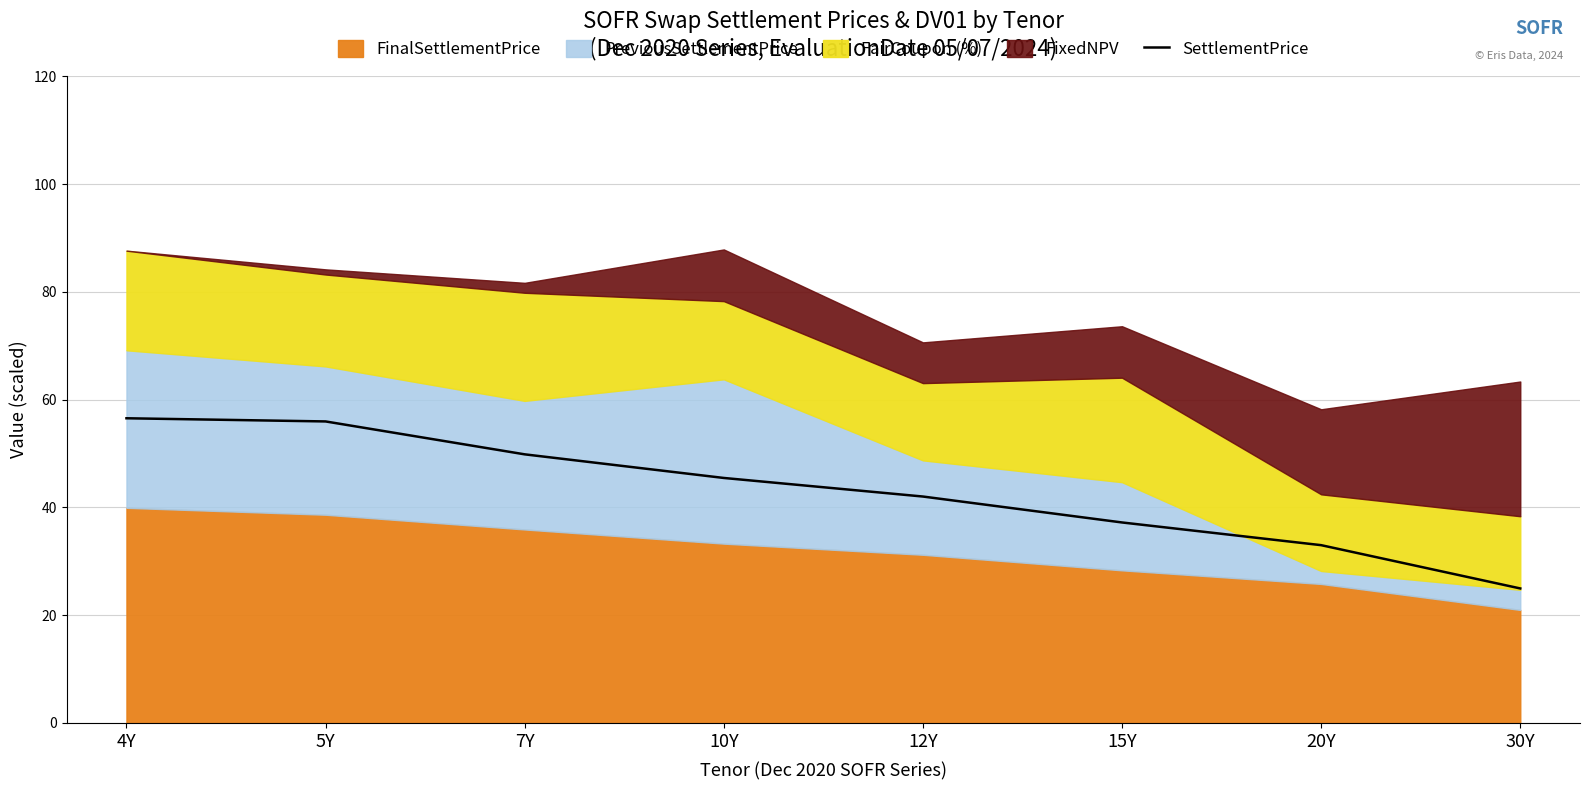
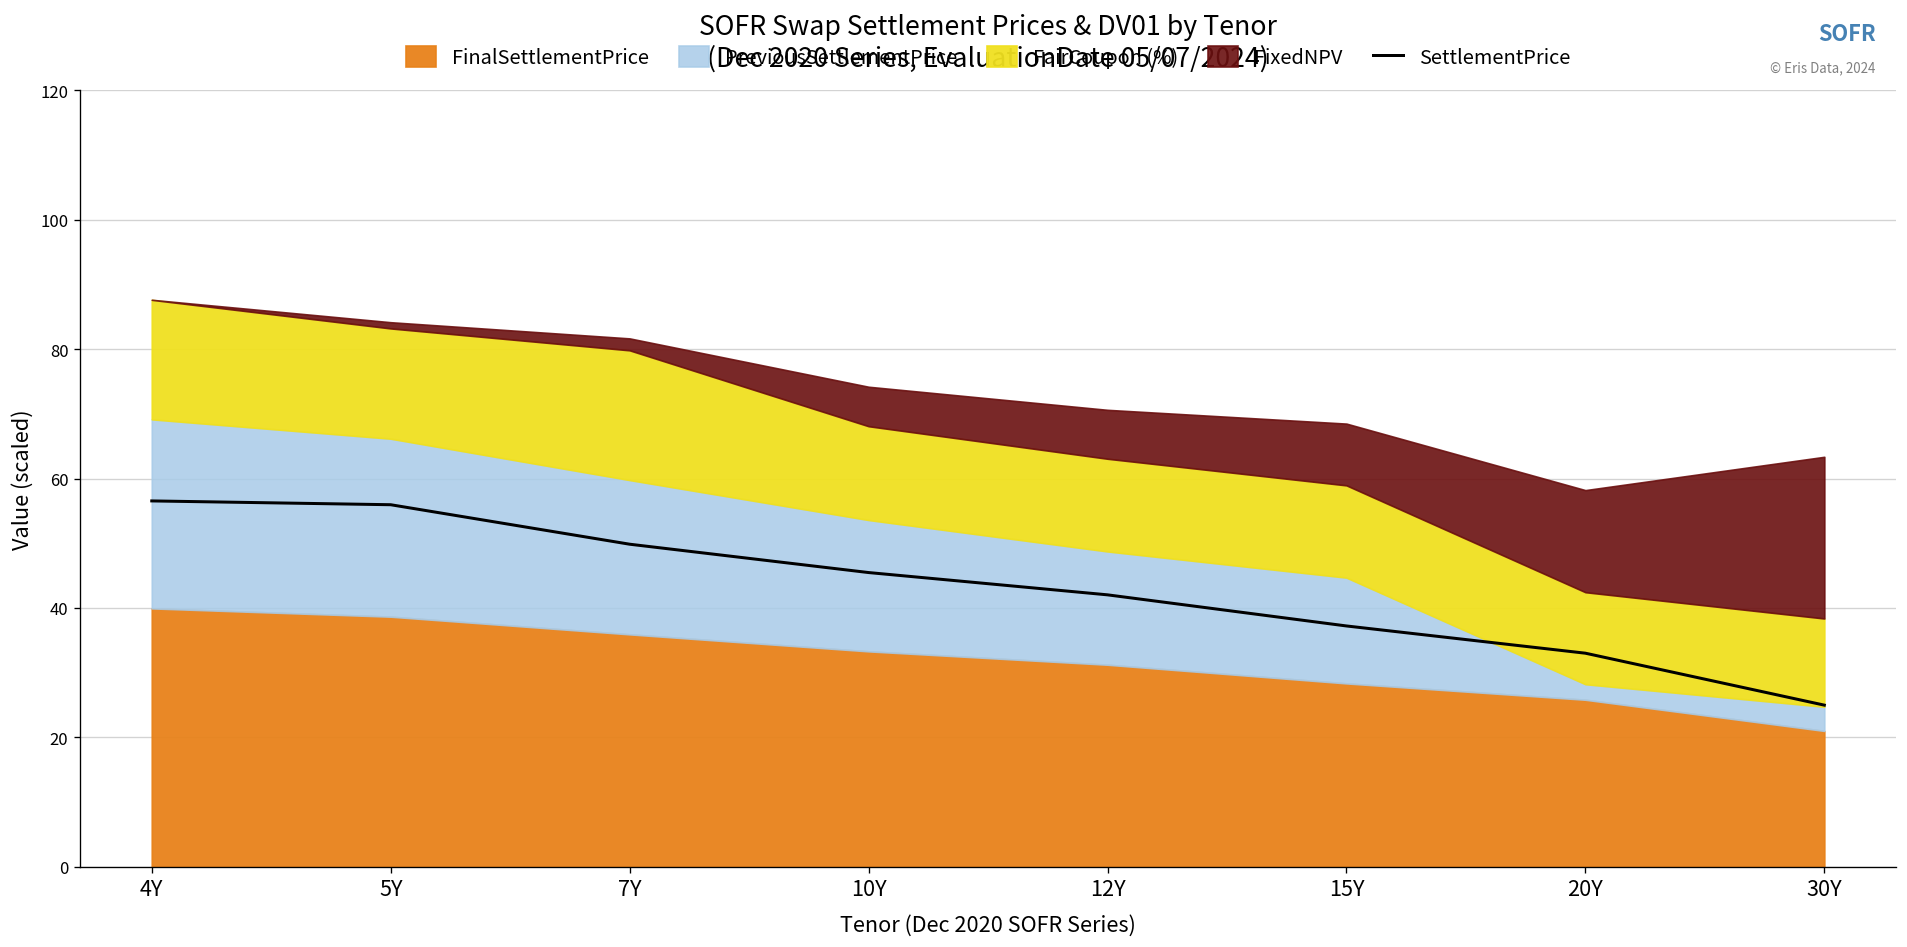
  {
    "SettlementPrice": {
      "4Y": 57,
      "5Y": 56,
      "7Y": 50,
      "10Y": 45,
      "12Y": 42,
      "15Y": 37,
      "20Y": 33
    },
    "FinalSettlementPrice": {
      "4Y": 40,
      "5Y": 39,
      "7Y": 36,
      "10Y": 33,
      "12Y": 31,
      "15Y": 28,
      "20Y": 26,
      "30Y": 21
    },
    "PreviousSettlementPrice": {
      "4Y": 29,
      "5Y": 28,
      "7Y": 24,
-     "10Y": 30,
+     "10Y": 20,
      "12Y": 18,
      "15Y": 16,
      "20Y": 2
    },
    "FairCoupon (%)": {
      "5Y": 17,
      "7Y": 20,
      "10Y": 15,
      "12Y": 14,
-     "15Y": 19,
+     "15Y": 14,
      "20Y": 14,
      "30Y": 14
    },
    "FixedNPV": {
      "5Y": 1,
      "7Y": 2,
-     "10Y": 10,
+     "10Y": 6,
      "12Y": 8,
      "15Y": 10,
      "20Y": 16,
      "30Y": 25
    }
  }
